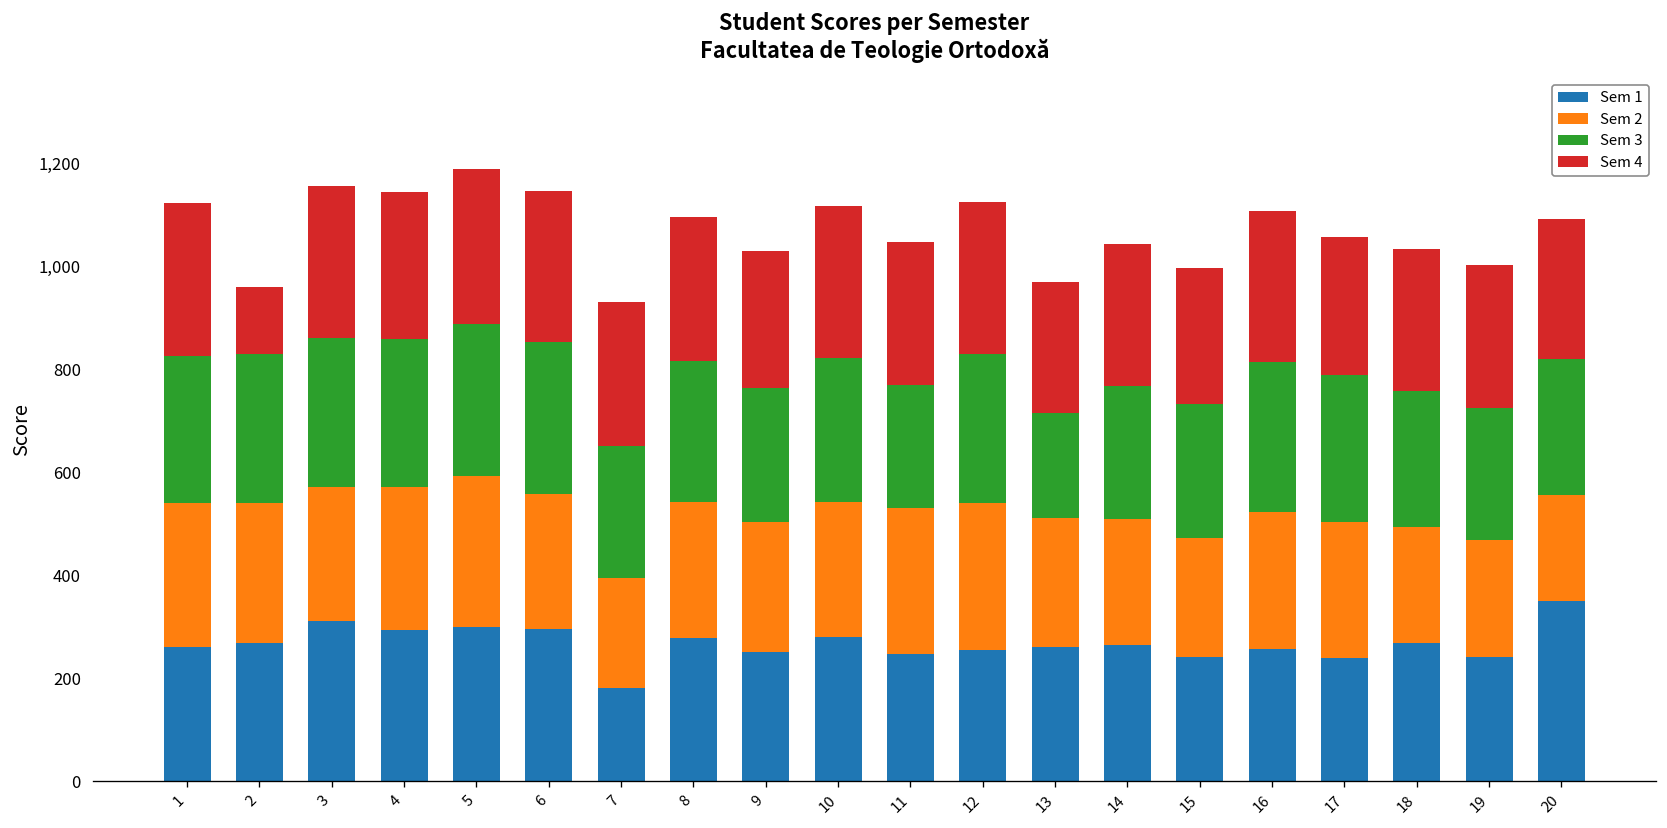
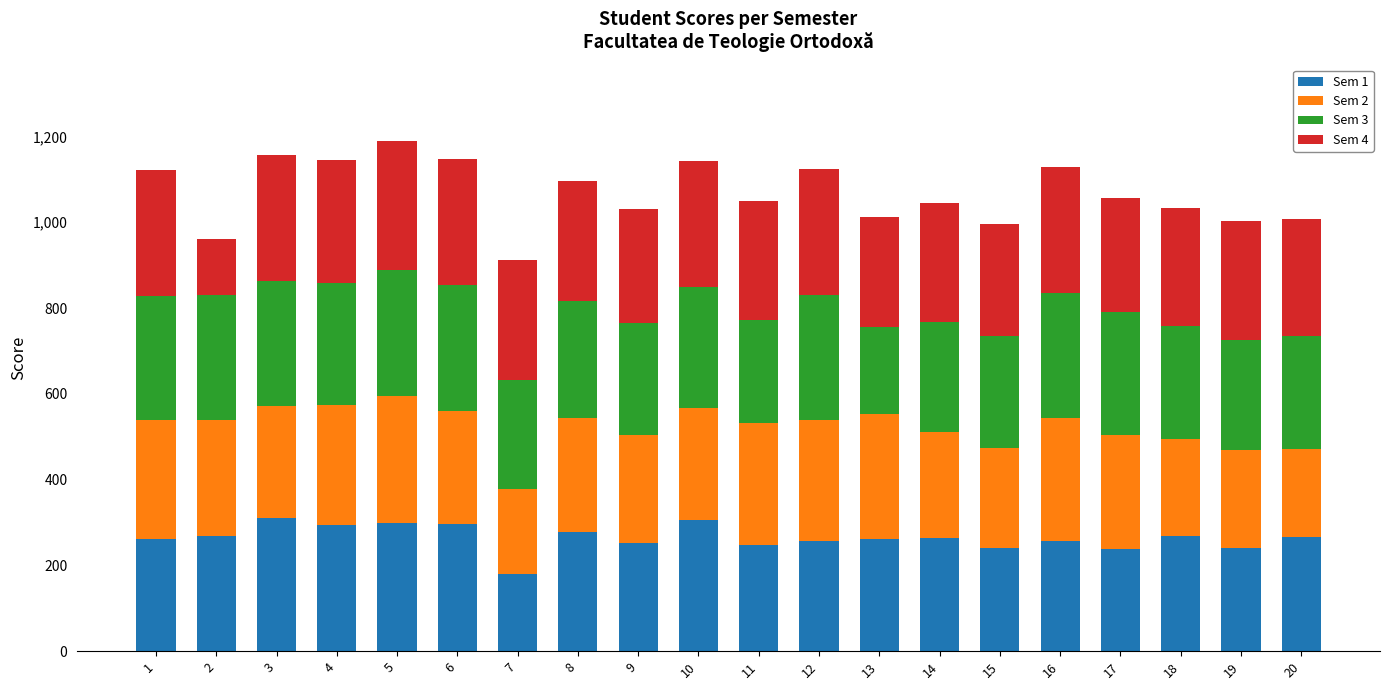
  {
    "Sem 1": {
      "1": 260,
      "2": 270,
      "3": 310,
      "4": 290,
      "5": 300,
      "6": 300,
      "7": 180,
      "8": 280,
      "9": 250,
-     "10": 280,
+     "10": 310,
      "11": 250,
      "12": 260,
      "13": 260,
      "14": 270,
      "15": 240,
      "16": 260,
      "17": 240,
      "18": 270,
      "19": 240,
-     "20": 350
+     "20": 270
    },
    "Sem 2": {
      "1": 280,
      "2": 270,
      "3": 260,
      "4": 280,
      "5": 290,
      "6": 260,
-     "7": 220,
+     "7": 200,
      "8": 270,
      "9": 250,
      "10": 260,
      "11": 280,
      "12": 280,
-     "13": 250,
+     "13": 290,
      "14": 250,
      "15": 230,
-     "16": 270,
+     "16": 290,
      "17": 270,
      "18": 230,
      "19": 230,
      "20": 210
    },
    "Sem 3": {
      "1": 290,
      "2": 290,
      "3": 290,
      "4": 290,
      "5": 300,
      "6": 290,
      "7": 260,
      "8": 270,
      "9": 260,
      "10": 280,
      "11": 240,
      "12": 290,
      "13": 200,
      "14": 260,
      "15": 260,
      "16": 290,
      "17": 290,
      "18": 260,
      "19": 260,
      "20": 260
    },
    "Sem 4": {
      "1": 300,
      "2": 130,
      "3": 290,
      "4": 290,
      "5": 300,
      "6": 300,
      "7": 280,
      "8": 280,
      "9": 270,
      "10": 300,
      "11": 280,
      "12": 300,
      "13": 260,
      "14": 280,
      "15": 260,
      "16": 300,
      "17": 270,
      "18": 280,
      "19": 280,
      "20": 270
    }
  }
